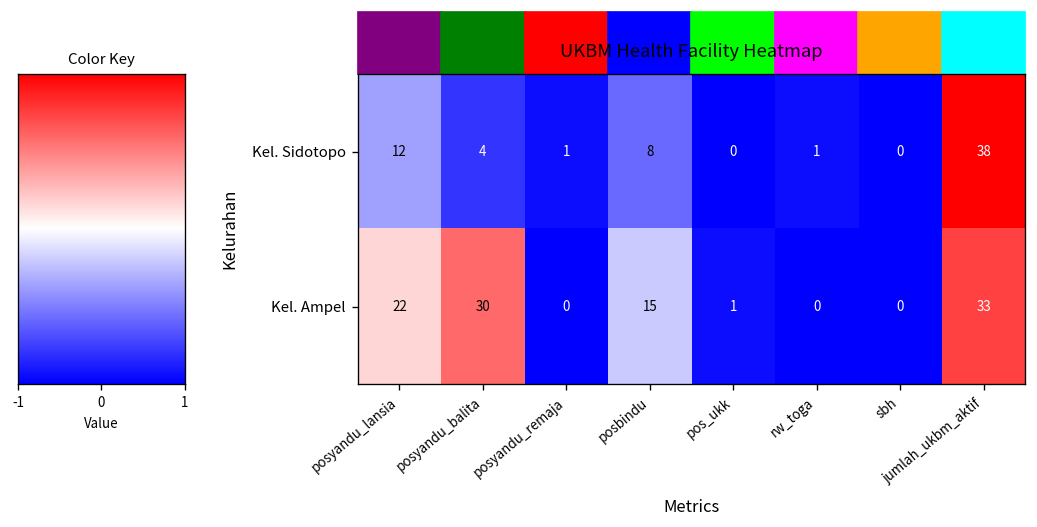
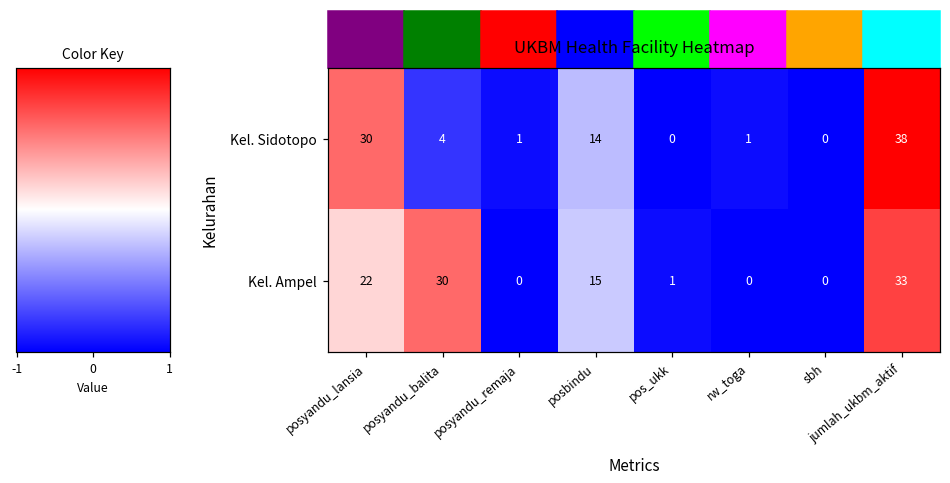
  {
    "Kel. Sidotopo": {
-     "posyandu_lansia": 12,
+     "posyandu_lansia": 30,
      "posyandu_balita": 4,
      "posyandu_remaja": 1,
-     "posbindu": 8,
+     "posbindu": 14,
      "pos_ukk": 0,
      "rw_toga": 1,
      "sbh": 0,
      "jumlah_ukbm_aktif": 38
    },
    "Kel. Ampel": {
      "posyandu_lansia": 22,
      "posyandu_balita": 30,
      "posyandu_remaja": 0,
      "posbindu": 15,
      "pos_ukk": 1,
      "rw_toga": 0,
      "sbh": 0,
      "jumlah_ukbm_aktif": 33
    }
  }
